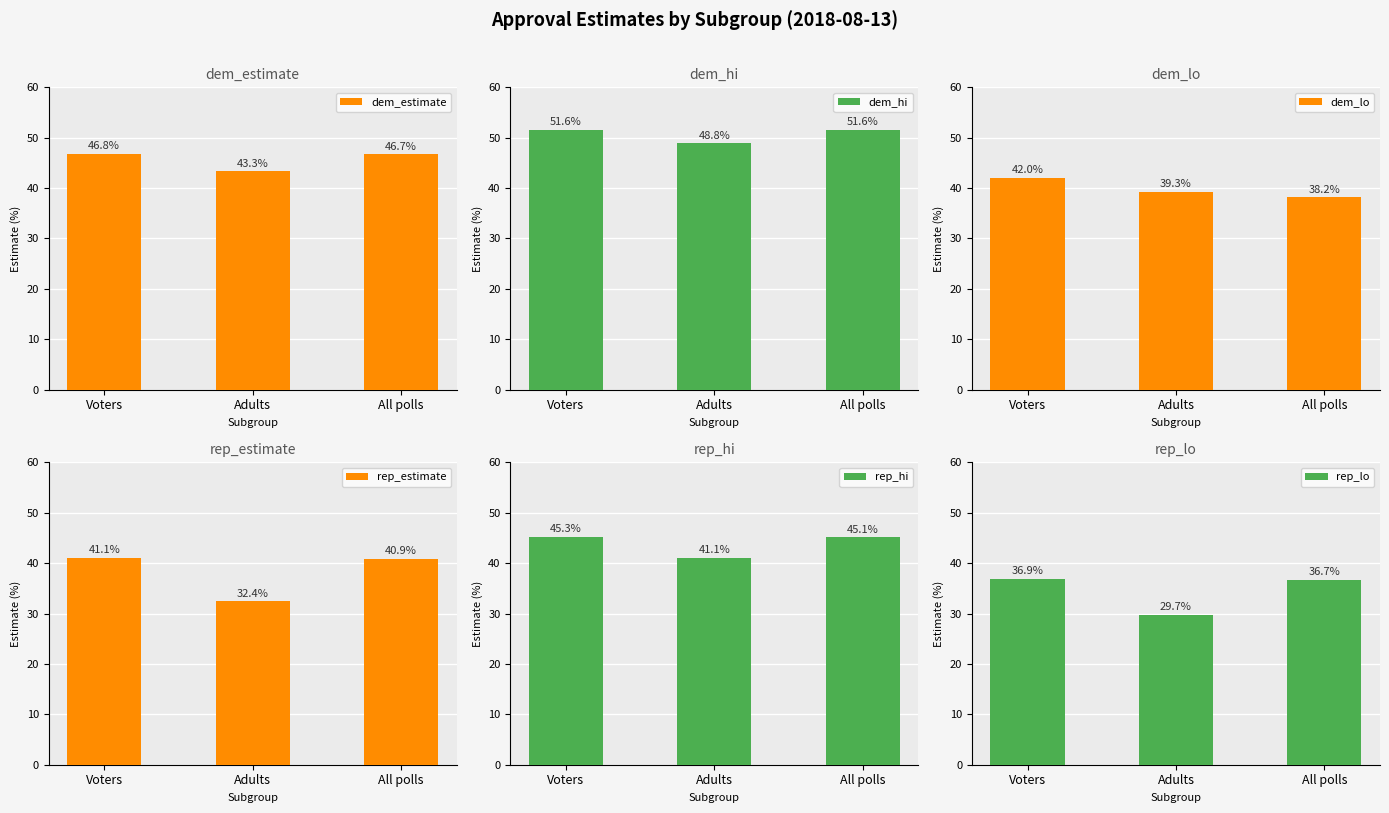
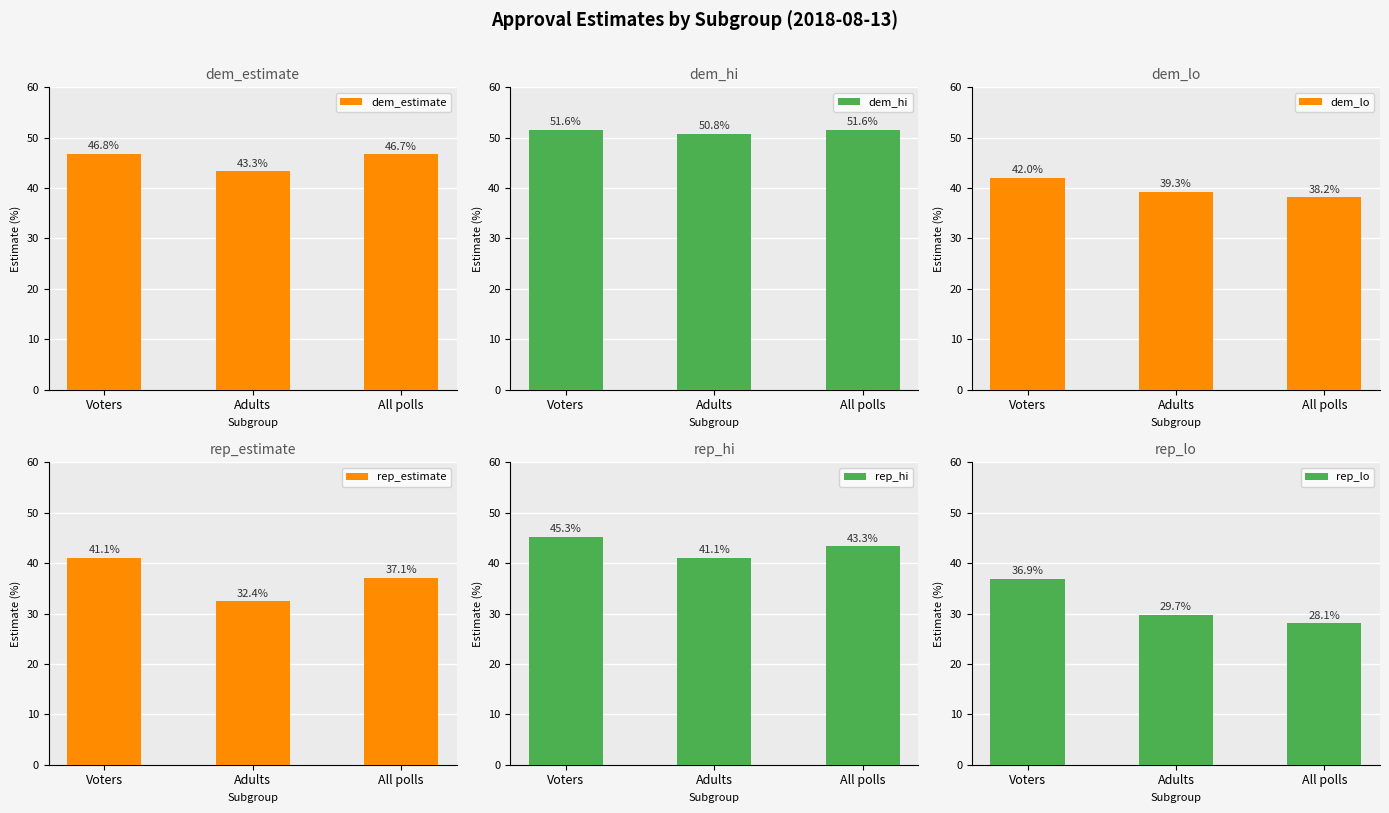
  {
    "dem_estimate": {
      "Voters": "46.8%",
      "Adults": "43.3%",
      "All polls": "46.7%"
    },
    "dem_hi": {
      "Voters": "51.6%",
-     "Adults": "48.8%",
+     "Adults": "50.8%",
      "All polls": "51.6%"
    },
    "dem_lo": {
      "Voters": "42.0%",
      "Adults": "39.3%",
      "All polls": "38.2%"
    },
    "rep_estimate": {
      "Voters": "41.1%",
      "Adults": "32.4%",
-     "All polls": "40.9%"
+     "All polls": "37.1%"
    },
    "rep_hi": {
      "Voters": "45.3%",
      "Adults": "41.1%",
-     "All polls": "45.1%"
+     "All polls": "43.3%"
    },
    "rep_lo": {
      "Voters": "36.9%",
      "Adults": "29.7%",
-     "All polls": "36.7%"
+     "All polls": "28.1%"
    }
  }
